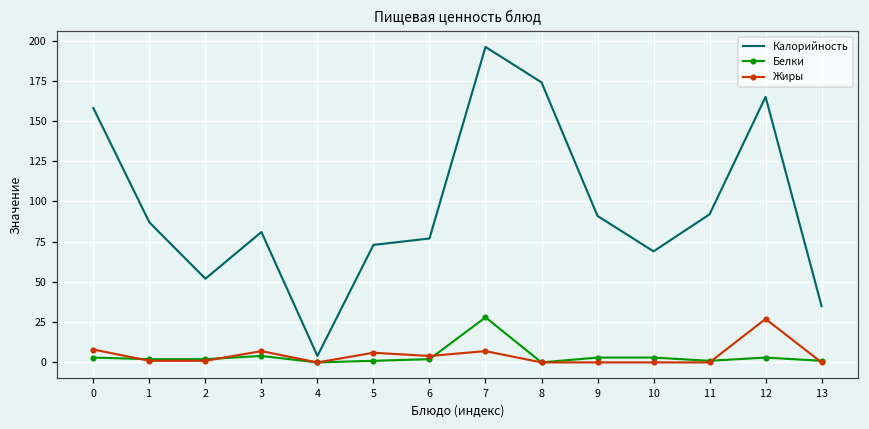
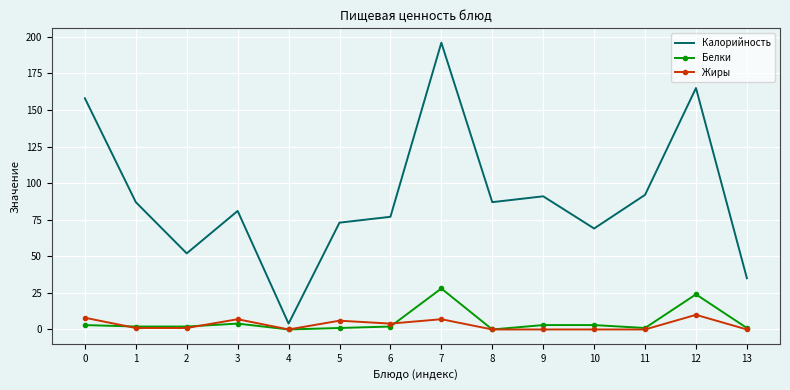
  {
    "Калорийность": {
      "0": 158,
      "1": 87,
      "2": 52,
      "3": 81,
      "4": 4,
      "5": 73,
      "6": 77,
      "7": 196,
-     "8": 174,
+     "8": 87,
      "9": 91,
      "10": 69,
      "11": 92,
      "12": 165,
      "13": 35
    },
    "Белки": {
      "0": 3,
      "3": 4,
      "5": 1,
      "6": 2,
      "7": 28,
      "9": 3,
      "10": 3,
-     "12": 3
+     "12": 24
    },
    "Жиры": {
      "0": 8,
      "3": 7,
      "5": 6,
      "6": 4,
      "7": 7,
      "9": 0,
      "10": 0,
-     "12": 27
+     "12": 10
    }
  }
